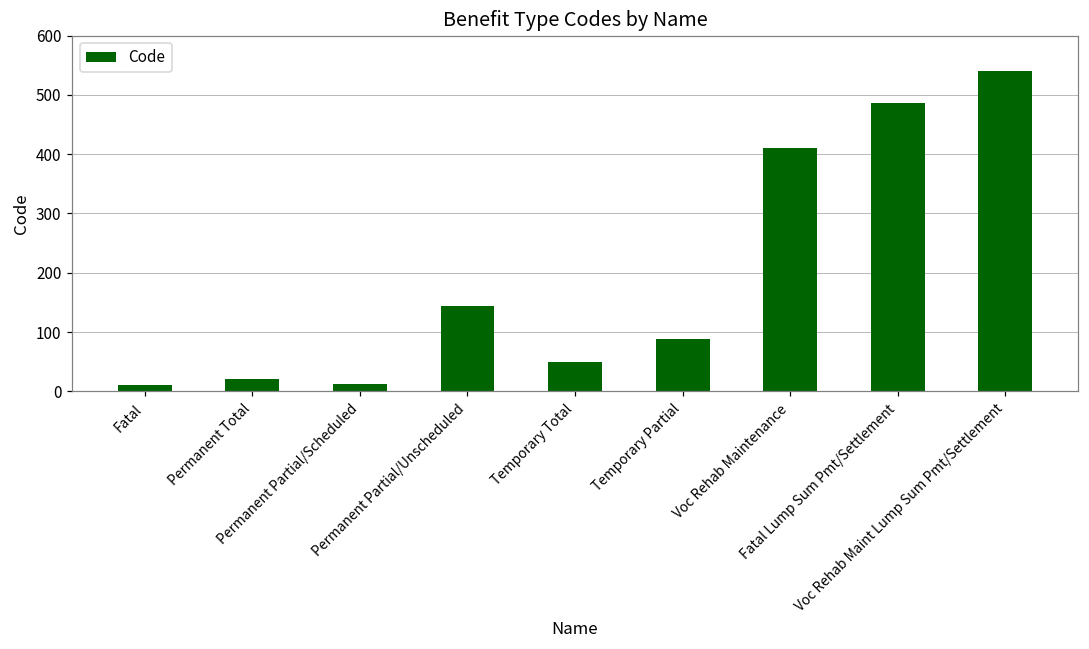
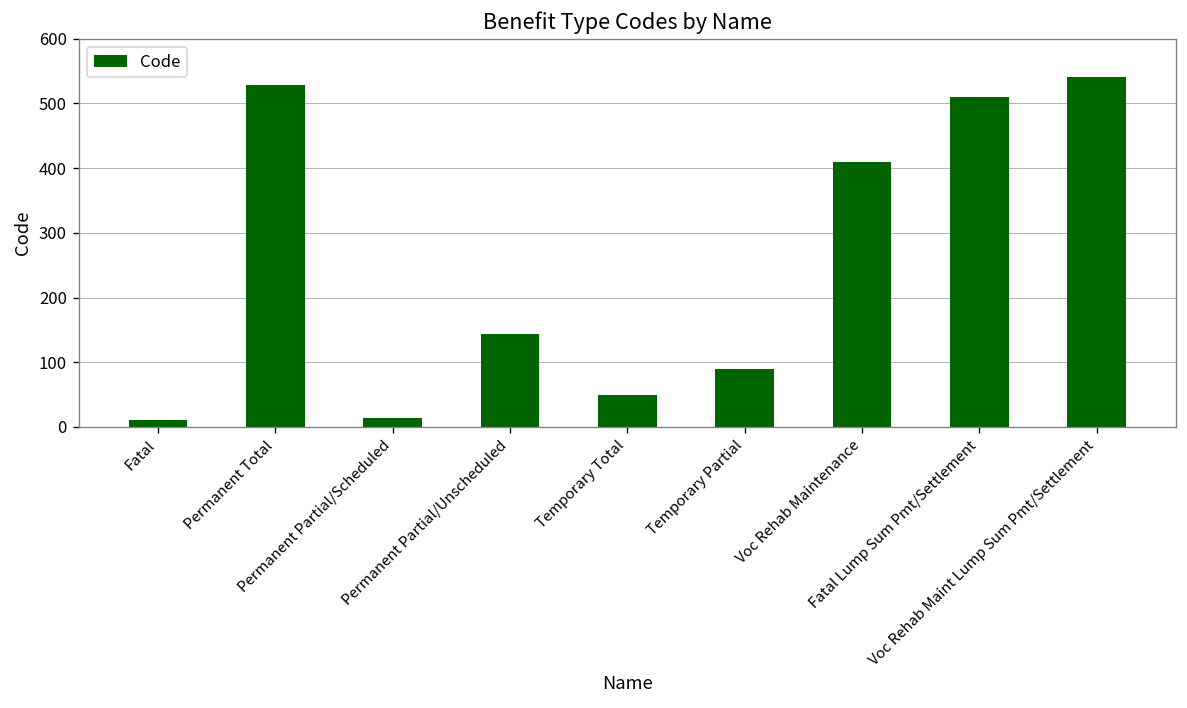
  {
    "Fatal": 10,
-   "Permanent Total": 20,
+   "Permanent Total": 530,
    "Permanent Partial/Scheduled": 10,
    "Permanent Partial/Unscheduled": 140,
    "Temporary Total": 50,
    "Temporary Partial": 90,
    "Voc Rehab Maintenance": 410,
-   "Fatal Lump Sum Pmt/Settlement": 490,
+   "Fatal Lump Sum Pmt/Settlement": 510,
    "Voc Rehab Maint Lump Sum Pmt/Settlement": 540
  }
